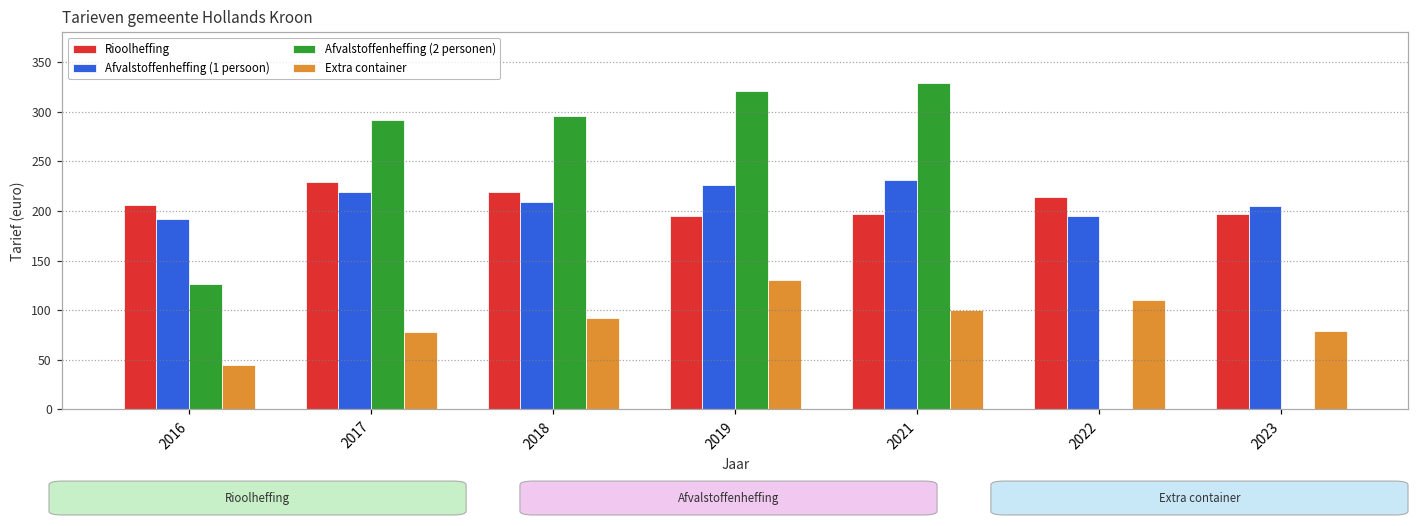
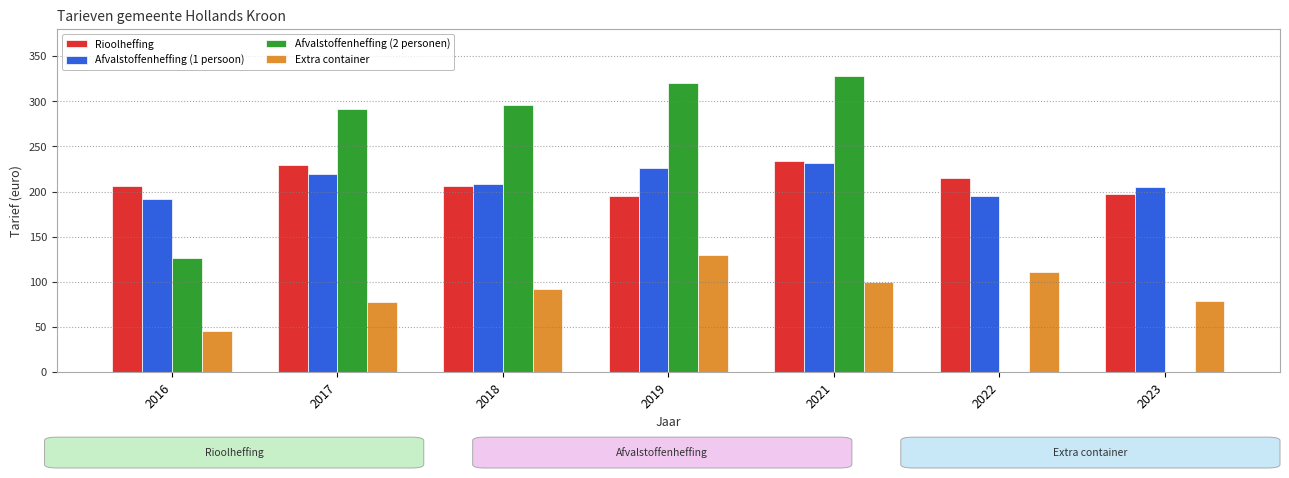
  {
    "Rioolheffing": {
      "2016": 210,
      "2017": 230,
-     "2018": 220,
+     "2018": 210,
      "2019": 190,
-     "2021": 200,
+     "2021": 230,
      "2022": 210,
      "2023": 200
    },
    "Afvalstoffenheffing (1 persoon)": {
      "2016": 190,
      "2017": 220,
      "2018": 210,
      "2019": 230,
      "2021": 230,
      "2022": 200,
      "2023": 210
    },
    "Afvalstoffenheffing (2 personen)": {
      "2016": 130,
      "2017": 290,
      "2018": 300,
      "2019": 320,
      "2021": 330,
      "2022": 0,
      "2023": 0
    },
    "Extra container": {
      "2016": 50,
      "2017": 80,
      "2018": 90,
      "2019": 130,
      "2021": 100,
      "2022": 110,
      "2023": 80
    }
  }
